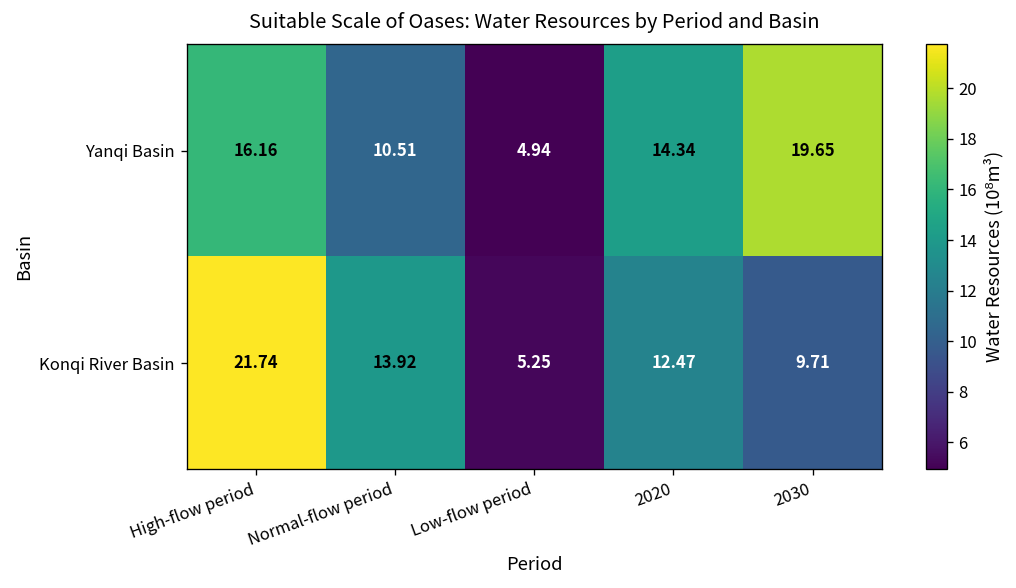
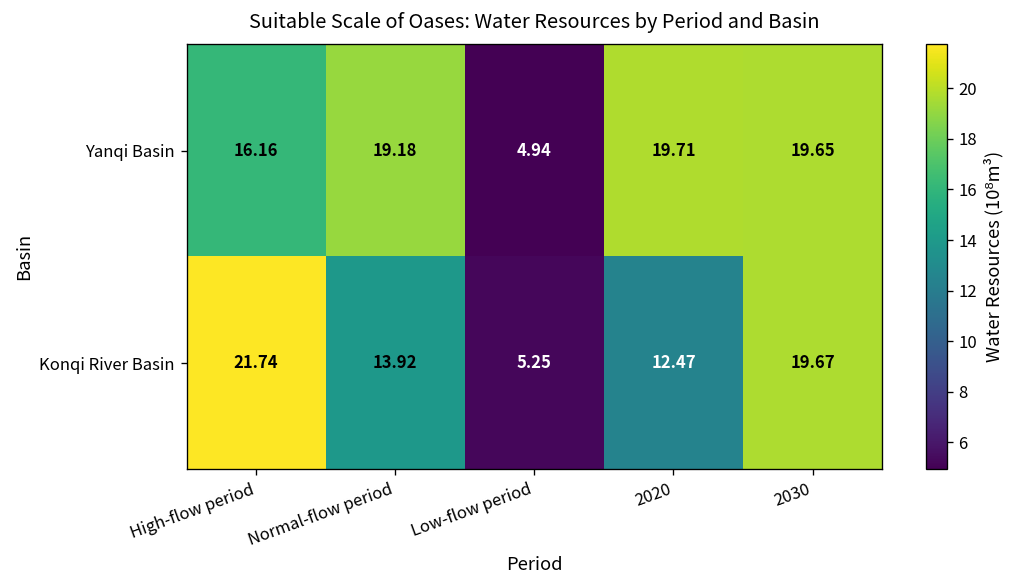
  {
    "Yanqi Basin": {
      "High-flow period": 16.16,
-     "Normal-flow period": 10.51,
+     "Normal-flow period": 19.18,
      "Low-flow period": 4.94,
-     "2020": 14.34,
+     "2020": 19.71,
      "2030": 19.65
    },
    "Konqi River Basin": {
      "High-flow period": 21.74,
      "Normal-flow period": 13.92,
      "Low-flow period": 5.25,
      "2020": 12.47,
-     "2030": 9.71
+     "2030": 19.67
    }
  }
